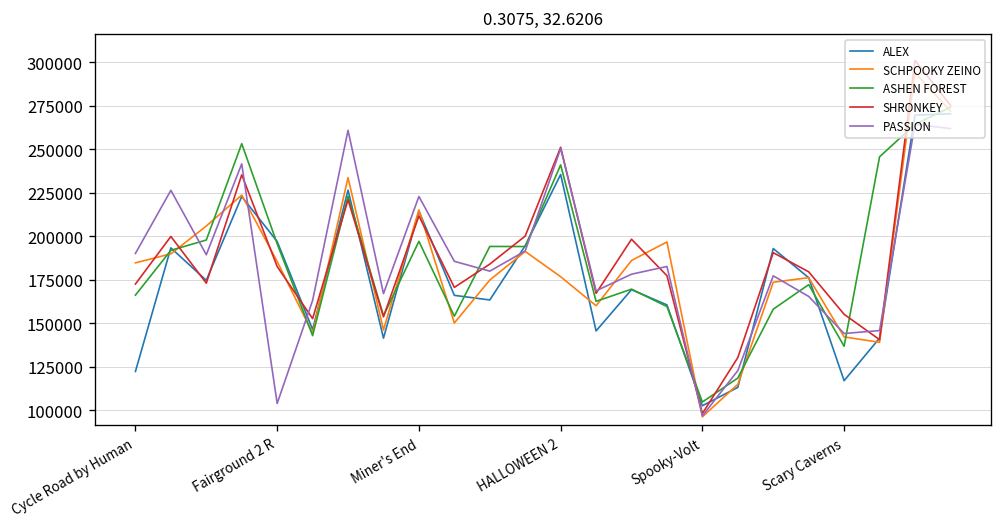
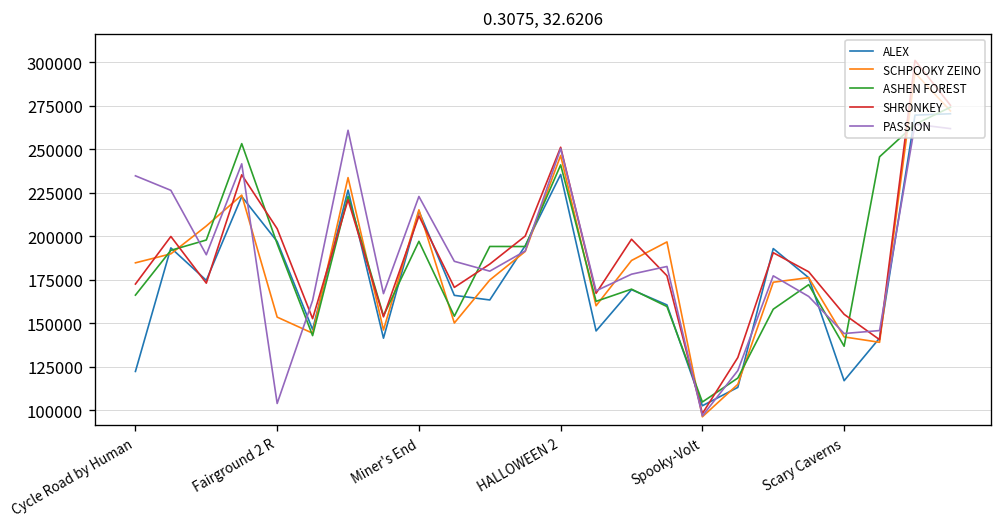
  {
    "ALEX": {
      "Cycle Road by Human": 122000,
      "HALLOWEEN 2": 235000,
      "Spooky-Volt": 102000,
      "Scary Caverns": 117000
    },
    "SCHPOOKY ZEINO": {
      "Cycle Road by Human": 185000,
-     "Fairground 2 R": 185000,
-     "HALLOWEEN 2": 177000,
+     "Fairground 2 R": 153000,
+     "HALLOWEEN 2": 246000,
      "Scary Caverns": 142000
    },
    "ASHEN FOREST": {
      "Cycle Road by Human": 166000,
      "Miner's End": 197000,
      "HALLOWEEN 2": 241000,
      "Spooky-Volt": 105000,
      "Scary Caverns": 137000
    },
    "SHRONKEY": {
      "Cycle Road by Human": 172000,
-     "Fairground 2 R": 183000,
+     "Fairground 2 R": 204000,
      "Miner's End": 212000,
      "Scary Caverns": 155000
    },
    "PASSION": {
-     "Cycle Road by Human": 190000,
+     "Cycle Road by Human": 235000,
      "Fairground 2 R": 104000,
      "Miner's End": 223000,
      "Scary Caverns": 144000
    }
  }
